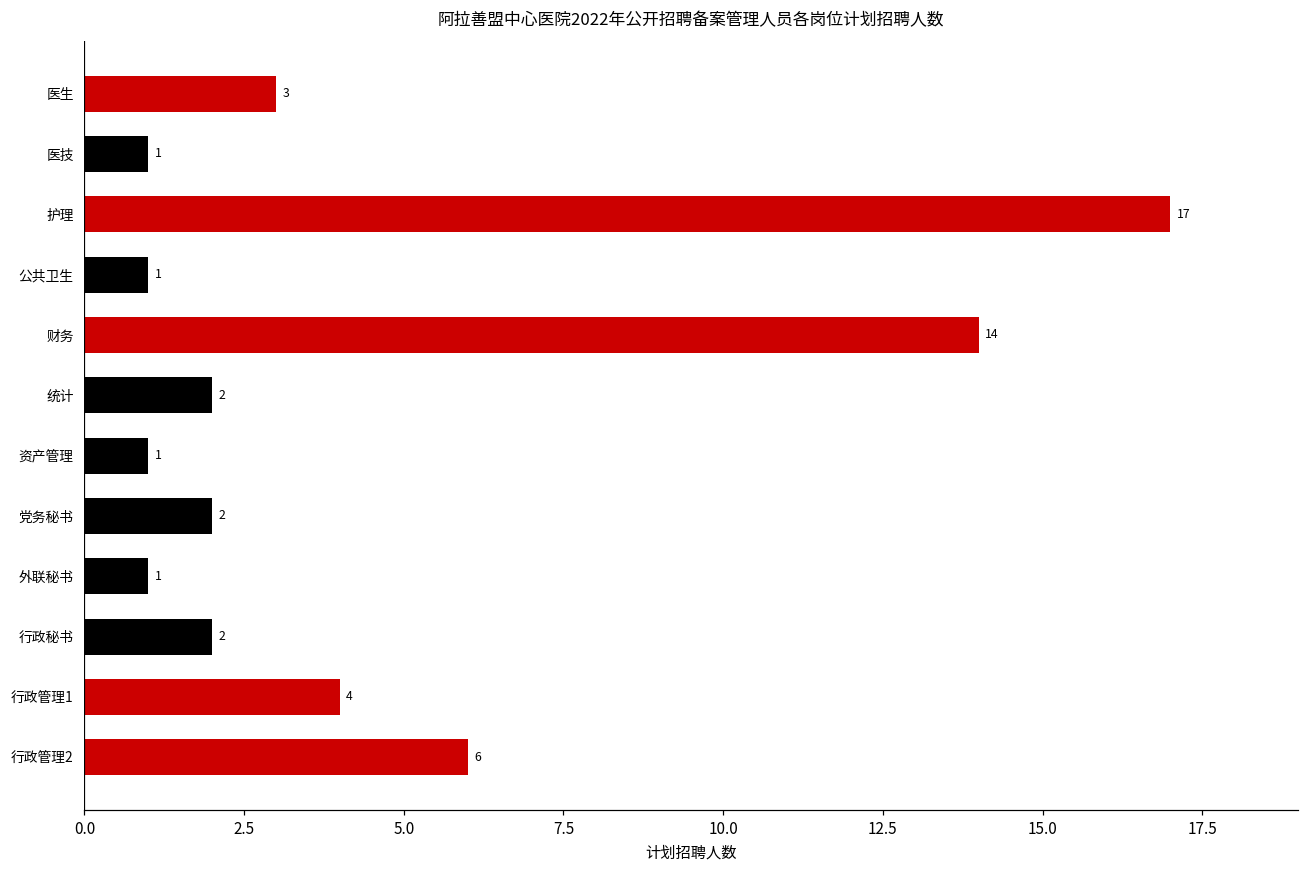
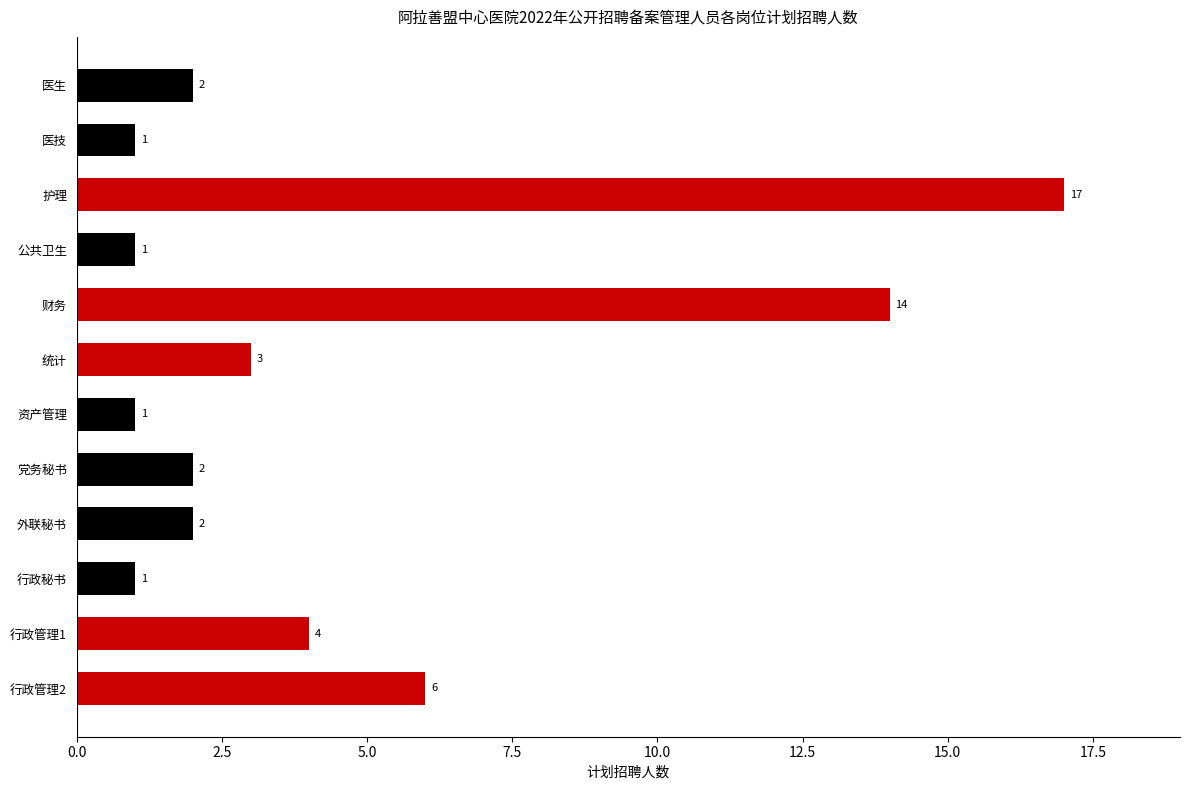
  {
-   "医生": 3,
+   "医生": 2,
    "医技": 1,
    "护理": 17,
    "公共卫生": 1,
    "财务": 14,
-   "统计": 2,
+   "统计": 3,
    "资产管理": 1,
    "党务秘书": 2,
-   "外联秘书": 1,
-   "行政秘书": 2,
+   "外联秘书": 2,
+   "行政秘书": 1,
    "行政管理1": 4,
    "行政管理2": 6
  }
